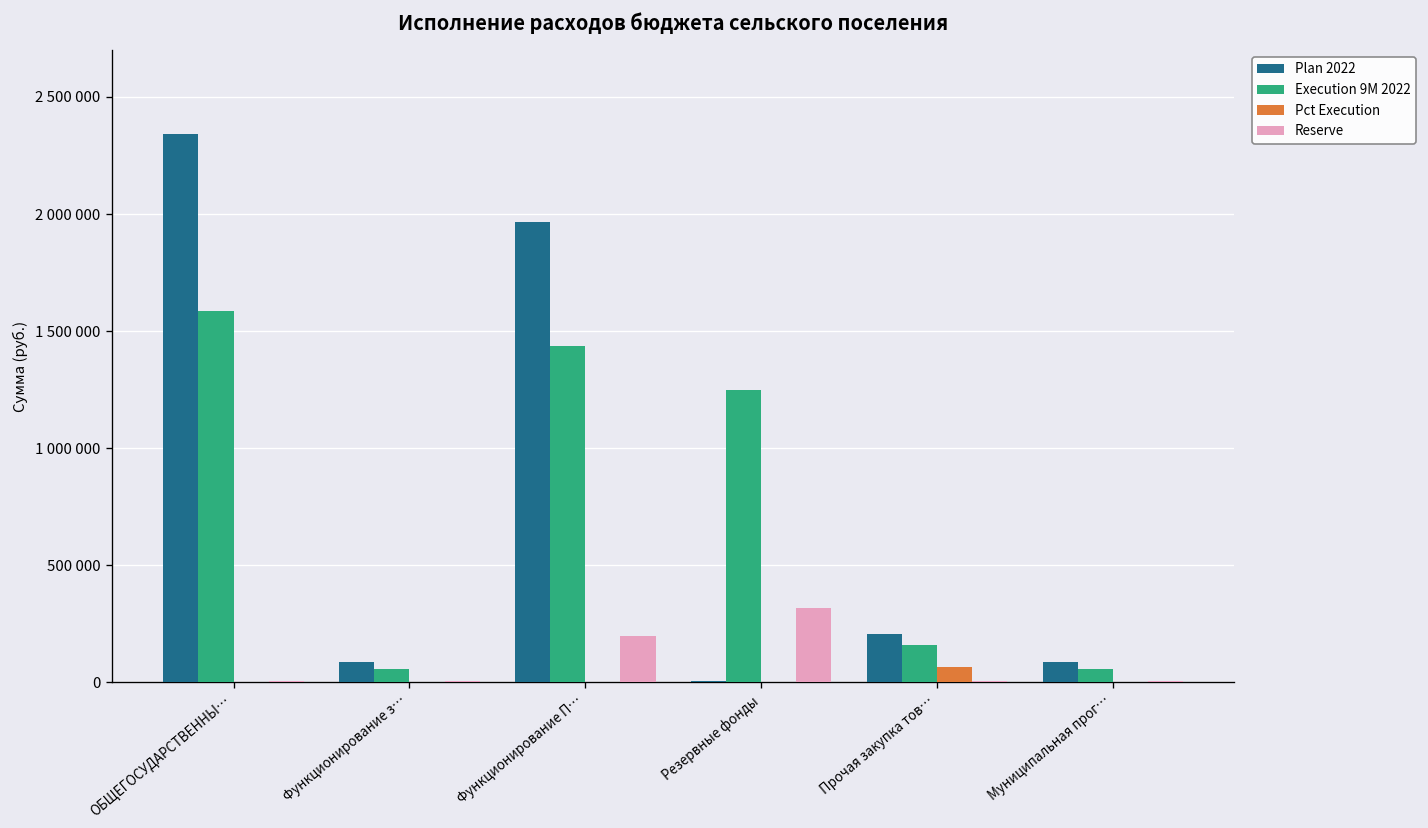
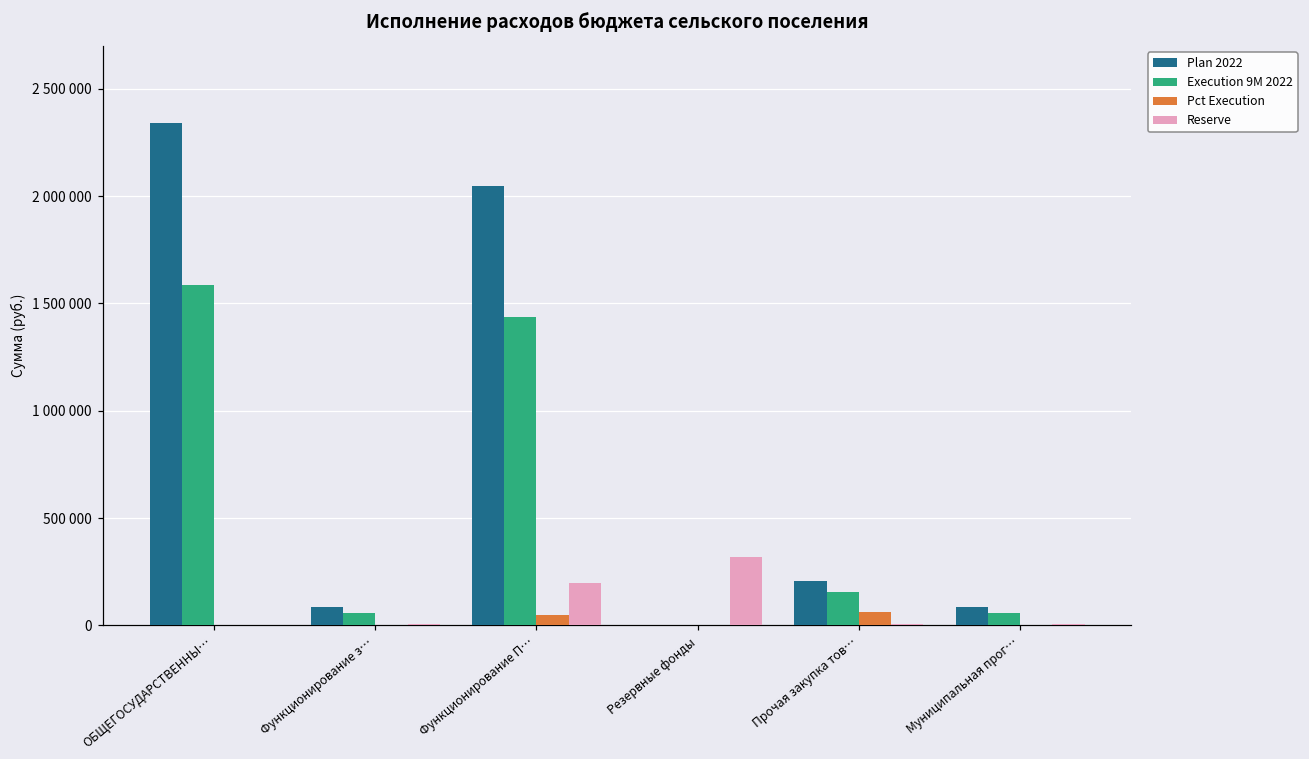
  {
    "Plan 2022": {
      "ОБЩЕГОСУДАРСТВЕННЫ…": 2340000,
      "Функционирование з…": 90000,
-     "Функционирование П…": 1970000,
+     "Функционирование П…": 2050000,
      "Прочая закупка тов…": 210000,
      "Муниципальная прог…": 90000
    },
    "Execution 9M 2022": {
      "ОБЩЕГОСУДАРСТВЕННЫ…": 1590000,
      "Функционирование з…": 60000,
      "Функционирование П…": 1440000,
-     "Резервные фонды": 1250000,
+     "Резервные фонды": 0,
      "Прочая закупка тов…": 160000,
      "Муниципальная прог…": 60000
    },
    "Pct Execution": {
-     "Функционирование П…": 0,
+     "Функционирование П…": 50000,
      "Резервные фонды": 0,
      "Прочая закупка тов…": 60000
    },
    "Reserve": {
      "Функционирование П…": 200000,
      "Резервные фонды": 320000
    }
  }
